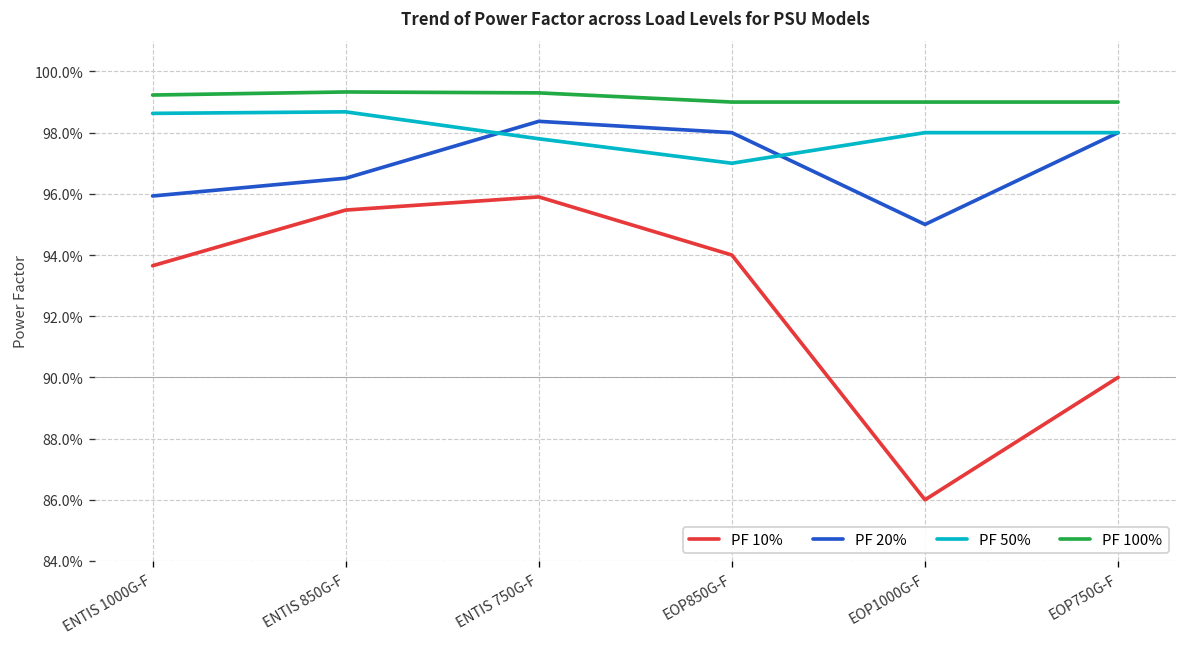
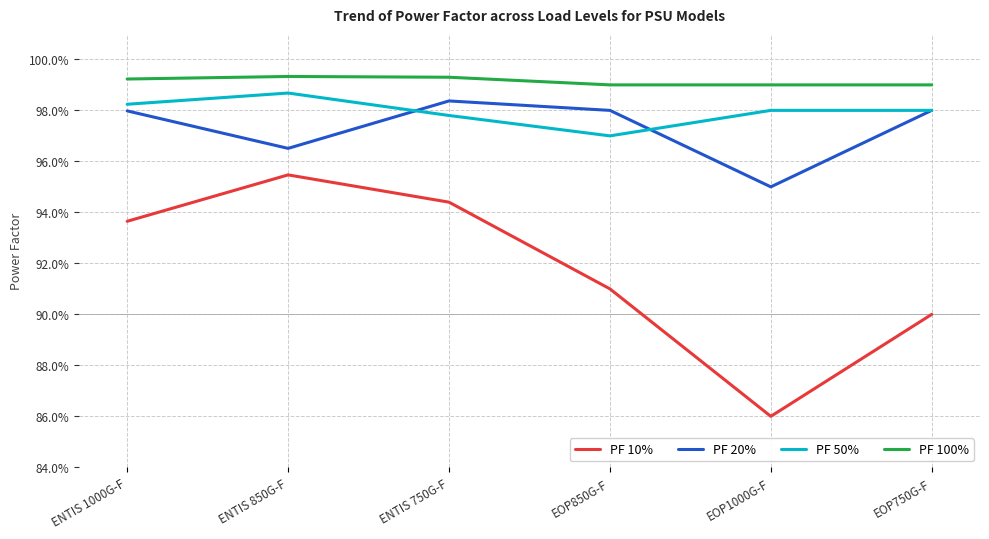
  {
    "PF 10%": {
      "ENTIS 1000G-F": "93.7%",
      "ENTIS 850G-F": "95.5%",
-     "ENTIS 750G-F": "95.9%",
-     "EOP850G-F": "94.0%",
+     "ENTIS 750G-F": "94.4%",
+     "EOP850G-F": "91.0%",
      "EOP1000G-F": "86.0%",
      "EOP750G-F": "90.0%"
    },
    "PF 20%": {
-     "ENTIS 1000G-F": "95.9%",
+     "ENTIS 1000G-F": "98.0%",
      "ENTIS 850G-F": "96.5%",
      "ENTIS 750G-F": "98.4%",
      "EOP850G-F": "98.0%",
      "EOP1000G-F": "95.0%"
    },
    "PF 50%": {
-     "ENTIS 1000G-F": "98.6%",
+     "ENTIS 1000G-F": "98.2%",
      "ENTIS 850G-F": "98.7%",
      "ENTIS 750G-F": "97.8%",
      "EOP850G-F": "97.0%",
      "EOP1000G-F": "98.0%"
    },
    "PF 100%": {
      "ENTIS 1000G-F": "99.2%",
      "ENTIS 850G-F": "99.3%",
      "ENTIS 750G-F": "99.3%",
      "EOP850G-F": "99.0%",
      "EOP1000G-F": "99.0%",
      "EOP750G-F": "99.0%"
    }
  }
